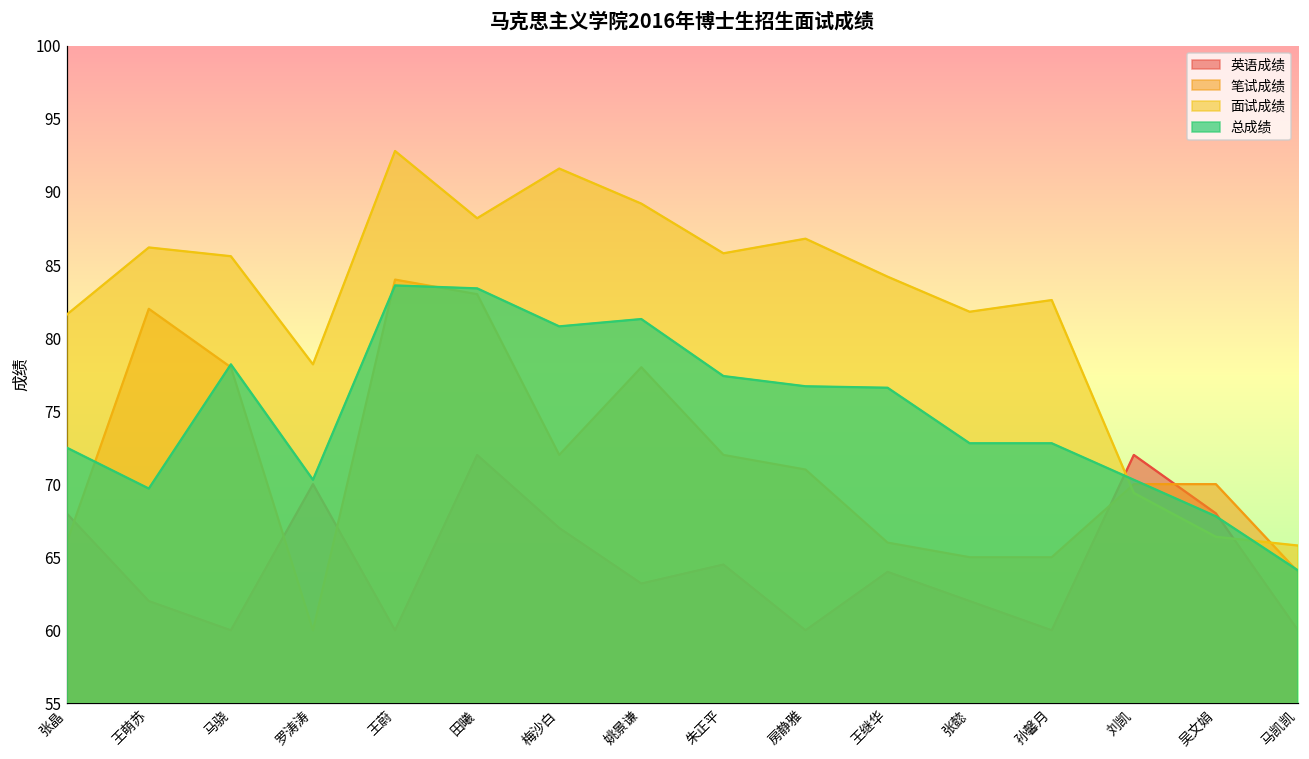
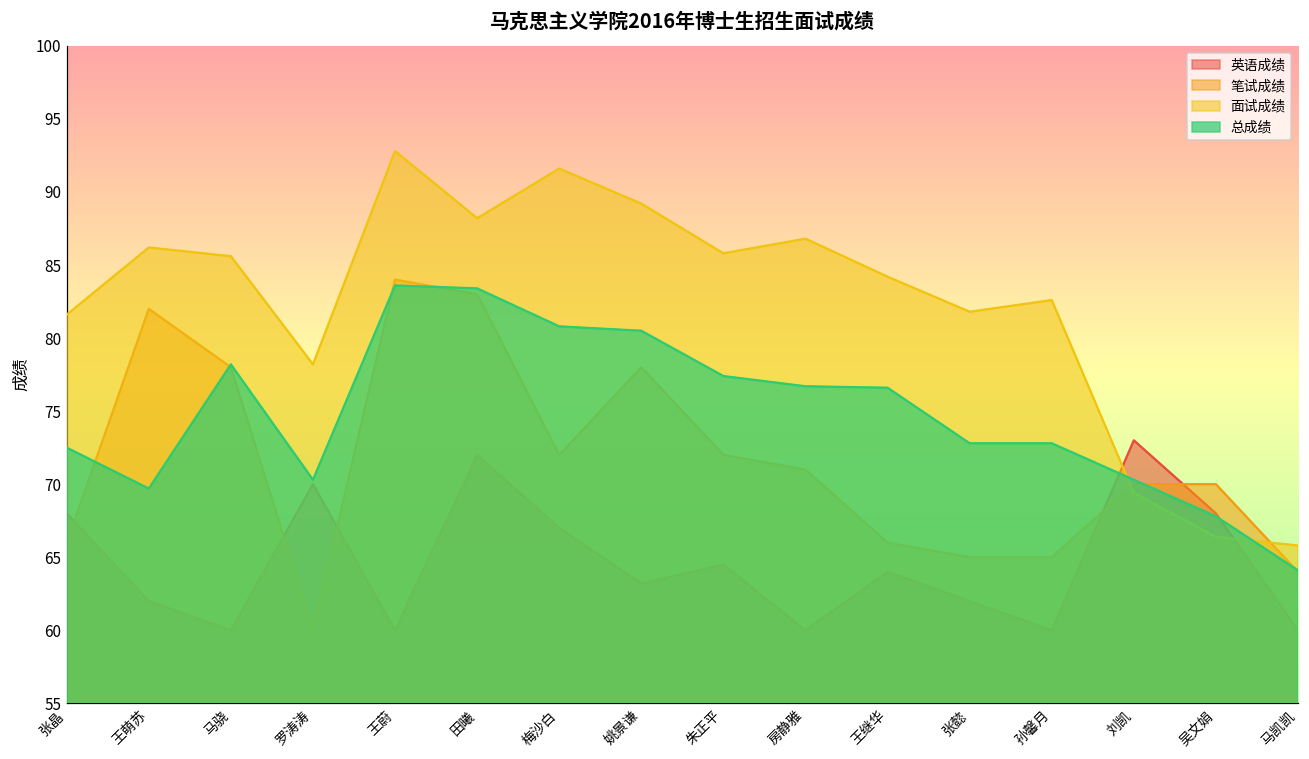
  {
    "英语成绩": {
      "张晶": 68,
      "王萌苏": 62,
      "马骁": 60,
      "罗涛涛": 70,
      "王蔚": 60,
      "田曦": 72,
      "梅沙白": 67,
      "姚景谦": 63.2,
      "朱正平": 64.5,
      "房静雅": 60,
      "王继华": 64,
      "张懿": 62,
      "孙馨月": 60,
-     "刘凯": 72,
+     "刘凯": 73,
      "吴文娟": 68,
      "马凯凯": 60
    },
    "总成绩": {
      "张晶": 72.5,
      "王萌苏": 69.7,
      "马骁": 78.2,
      "罗涛涛": 70.3,
      "王蔚": 83.6,
      "田曦": 83.4,
      "梅沙白": 80.8,
-     "姚景谦": 81.3,
+     "姚景谦": 80.5,
      "朱正平": 77.4,
      "房静雅": 76.7,
      "王继华": 76.6,
      "张懿": 72.8,
      "孙馨月": 72.8,
      "刘凯": 70.3,
      "吴文娟": 67.8
    }
  }
